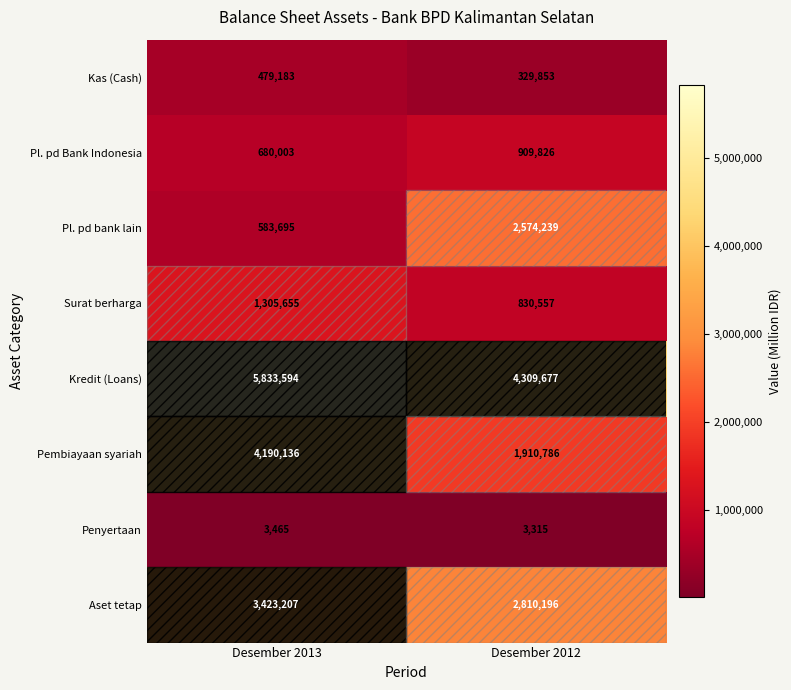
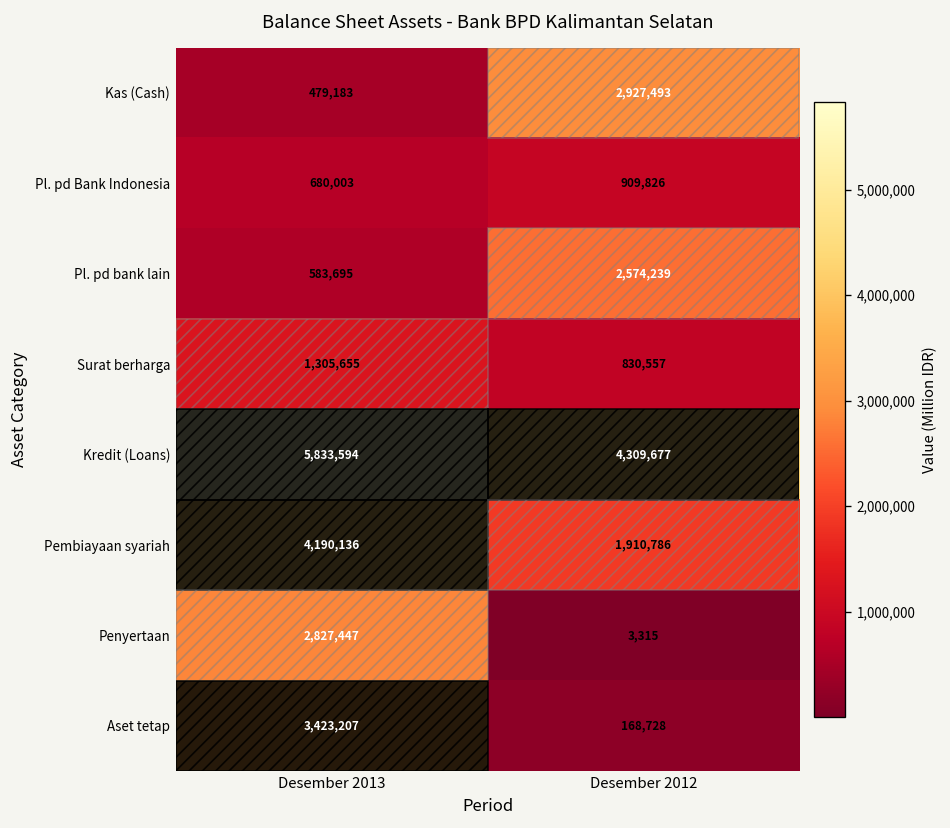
  {
    "Kas (Cash)": {
      "Desember 2013": "479,183",
-     "Desember 2012": "329,853"
+     "Desember 2012": "2,927,493"
    },
    "Pl. pd Bank Indonesia": {
      "Desember 2013": "680,003",
      "Desember 2012": "909,826"
    },
    "Pl. pd bank lain": {
      "Desember 2013": "583,695",
      "Desember 2012": "2,574,239"
    },
    "Surat berharga": {
      "Desember 2013": "1,305,655",
      "Desember 2012": "830,557"
    },
    "Pembiayaan syariah": {
      "Desember 2012": "1,910,786"
    },
    "Penyertaan": {
-     "Desember 2013": "3,465",
+     "Desember 2013": "2,827,447",
      "Desember 2012": "3,315"
    },
    "Aset tetap": {
-     "Desember 2012": "2,810,196"
+     "Desember 2012": "168,728"
    }
  }
